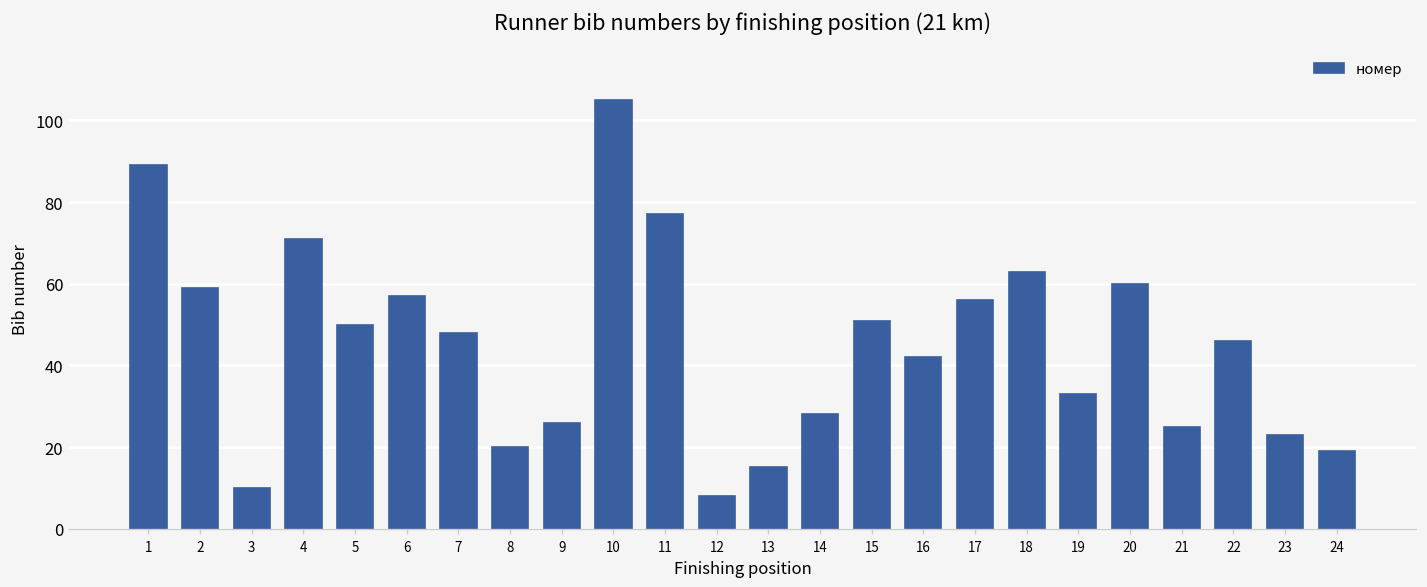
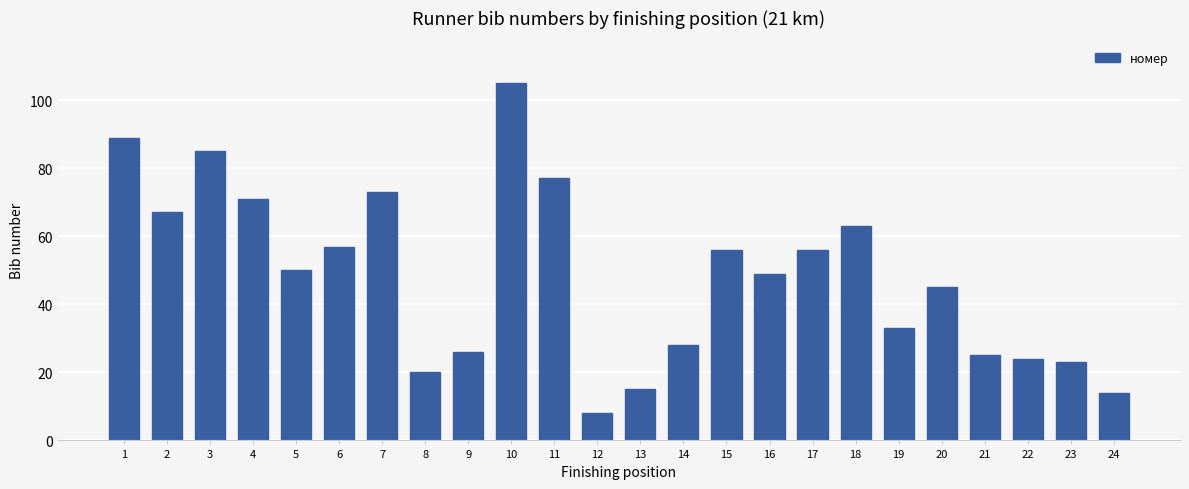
  {
    "1": 89,
-   "2": 59,
-   "3": 10,
+   "2": 67,
+   "3": 85,
    "4": 71,
    "5": 50,
    "6": 57,
-   "7": 48,
+   "7": 73,
    "8": 20,
    "9": 26,
    "10": 105,
    "11": 77,
    "12": 8,
    "13": 15,
    "14": 28,
-   "15": 51,
-   "16": 42,
+   "15": 56,
+   "16": 49,
    "17": 56,
    "18": 63,
    "19": 33,
-   "20": 60,
+   "20": 45,
    "21": 25,
-   "22": 46,
+   "22": 24,
    "23": 23,
-   "24": 19
+   "24": 14
  }
